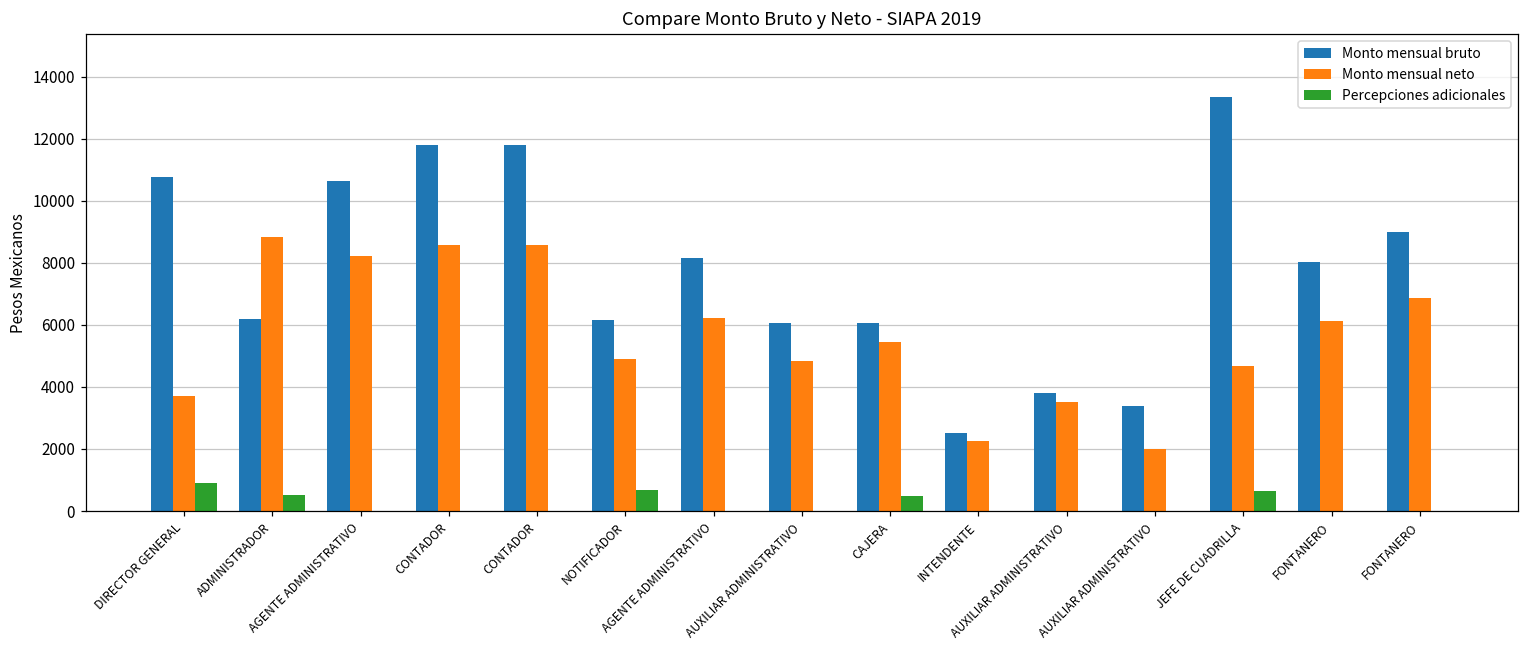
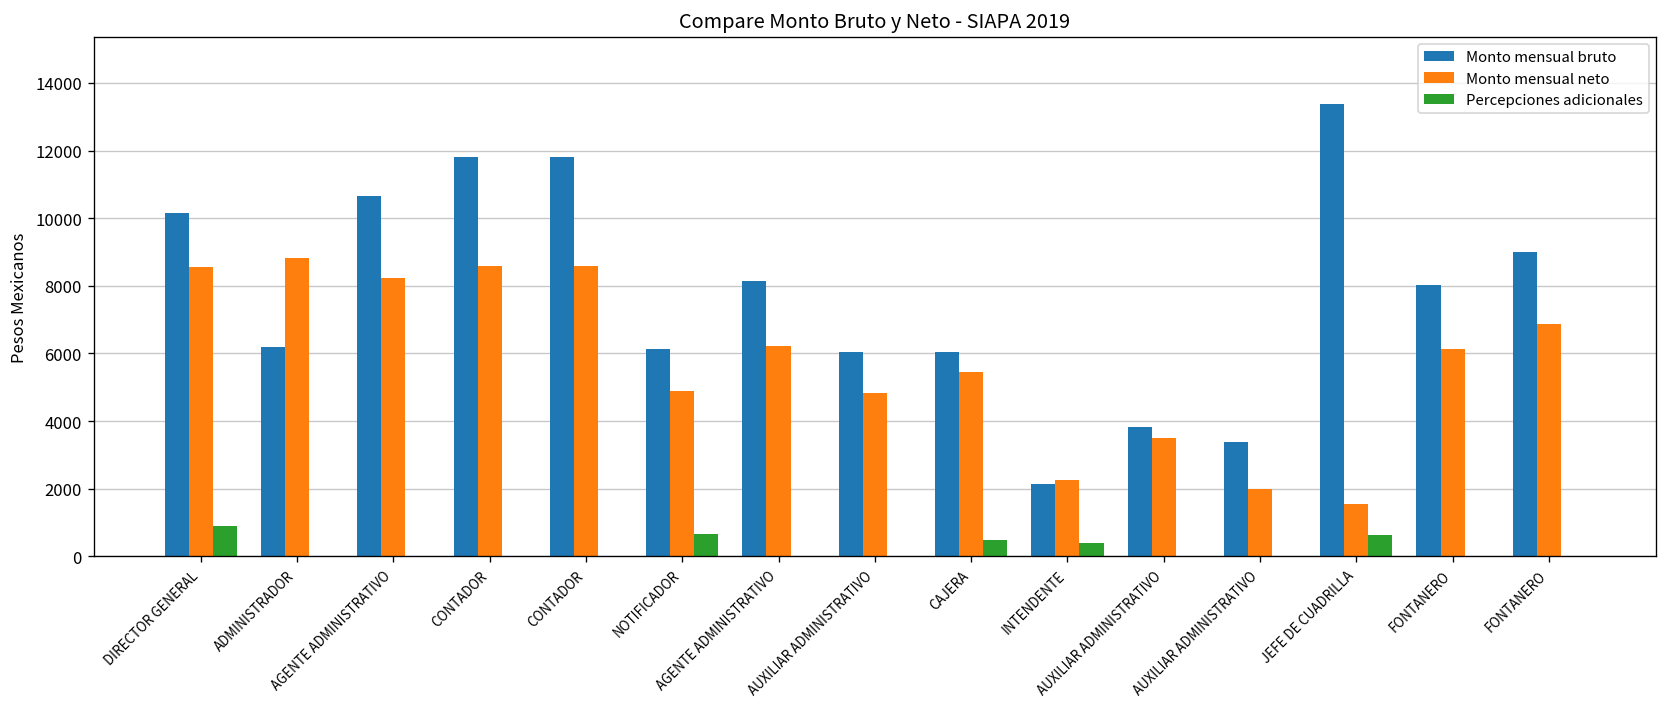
  {
    "Monto mensual bruto": {
-     "DIRECTOR GENERAL": 10800,
+     "DIRECTOR GENERAL": 10200,
      "ADMINISTRADOR": 6200,
      "NOTIFICADOR": 6100,
      "CAJERA": 6100,
-     "INTENDENTE": 2500,
+     "INTENDENTE": 2100,
      "JEFE DE CUADRILLA": 13400
    },
    "Monto mensual neto": {
-     "DIRECTOR GENERAL": 3700,
+     "DIRECTOR GENERAL": 8500,
      "ADMINISTRADOR": 8800,
      "NOTIFICADOR": 4900,
      "CAJERA": 5500,
      "INTENDENTE": 2300,
-     "JEFE DE CUADRILLA": 4700
+     "JEFE DE CUADRILLA": 1500
    },
    "Percepciones adicionales": {
      "DIRECTOR GENERAL": 900,
-     "ADMINISTRADOR": 500,
+     "ADMINISTRADOR": 0,
      "NOTIFICADOR": 700,
      "CAJERA": 500,
-     "INTENDENTE": 0,
+     "INTENDENTE": 400,
      "JEFE DE CUADRILLA": 600
    }
  }
